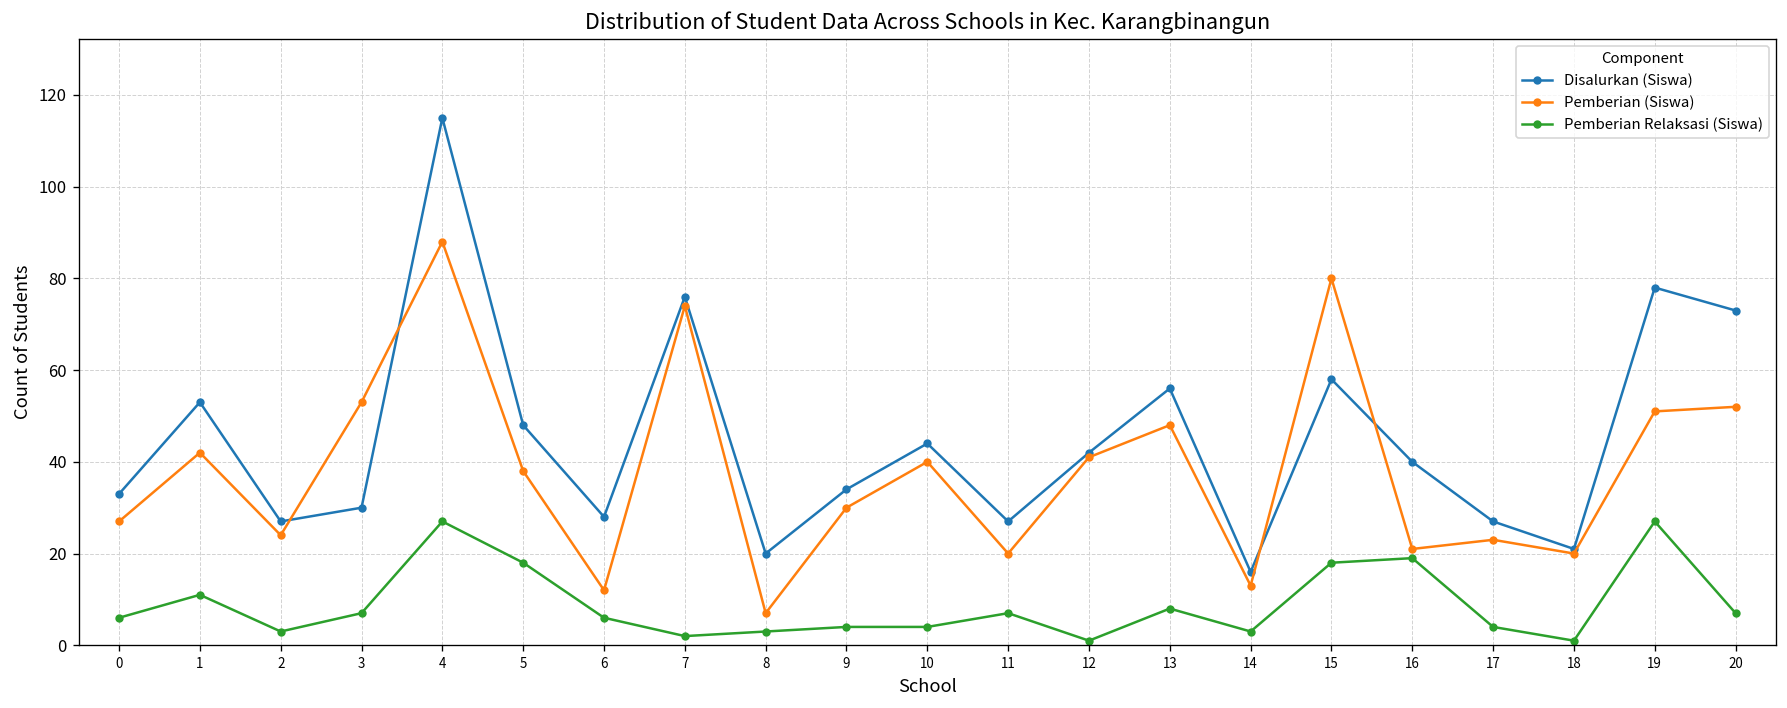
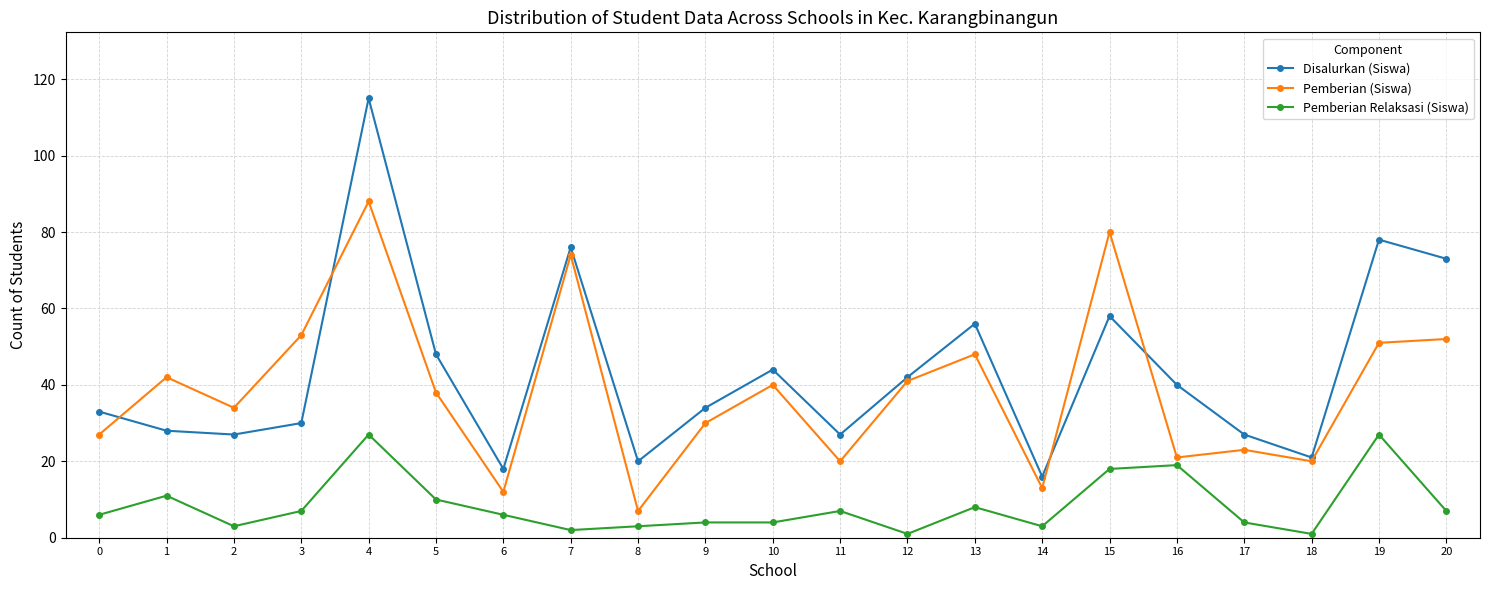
  {
    "Disalurkan (Siswa)": {
      "0": 33,
-     "1": 53,
+     "1": 28,
      "2": 27,
      "3": 30,
      "4": 115,
      "5": 48,
-     "6": 28,
+     "6": 18,
      "7": 76,
      "8": 20,
      "9": 34,
      "10": 44,
      "11": 27,
      "12": 42,
      "13": 56,
      "14": 16,
      "15": 58,
      "16": 40,
      "17": 27,
      "18": 21,
      "19": 78,
      "20": 73
    },
    "Pemberian (Siswa)": {
      "0": 27,
      "1": 42,
-     "2": 24,
+     "2": 34,
      "3": 53,
      "4": 88,
      "5": 38,
      "6": 12,
      "7": 74,
      "8": 7,
      "9": 30,
      "10": 40,
      "11": 20,
      "12": 41,
      "13": 48,
      "14": 13,
      "15": 80,
      "16": 21,
      "17": 23,
      "18": 20,
      "19": 51,
      "20": 52
    },
    "Pemberian Relaksasi (Siswa)": {
      "0": 6,
      "1": 11,
      "2": 3,
      "3": 7,
      "4": 27,
-     "5": 18,
+     "5": 10,
      "6": 6,
      "7": 2,
      "8": 3,
      "9": 4,
      "10": 4,
      "11": 7,
      "12": 1,
      "13": 8,
      "14": 3,
      "15": 18,
      "16": 19,
      "17": 4,
      "18": 1,
      "19": 27,
      "20": 7
    }
  }
